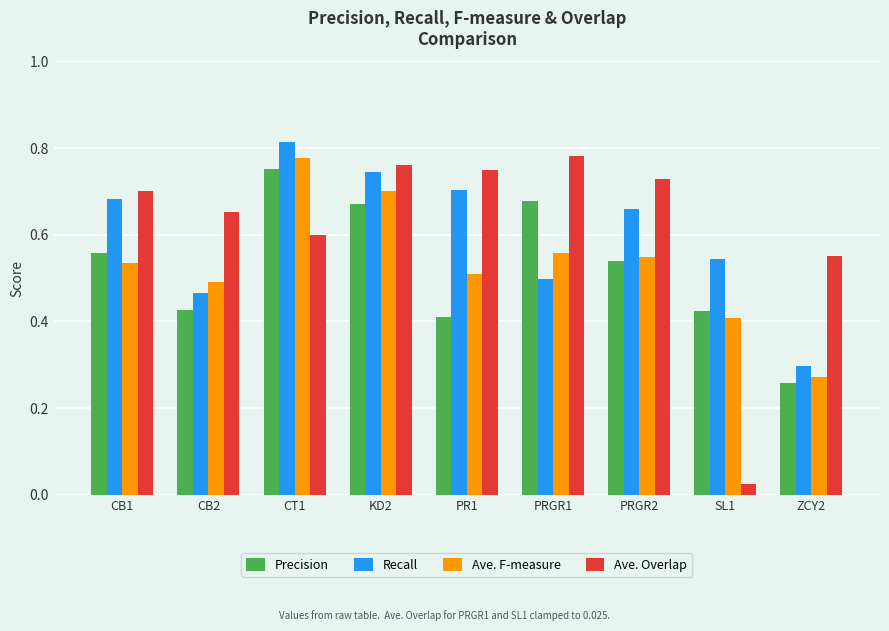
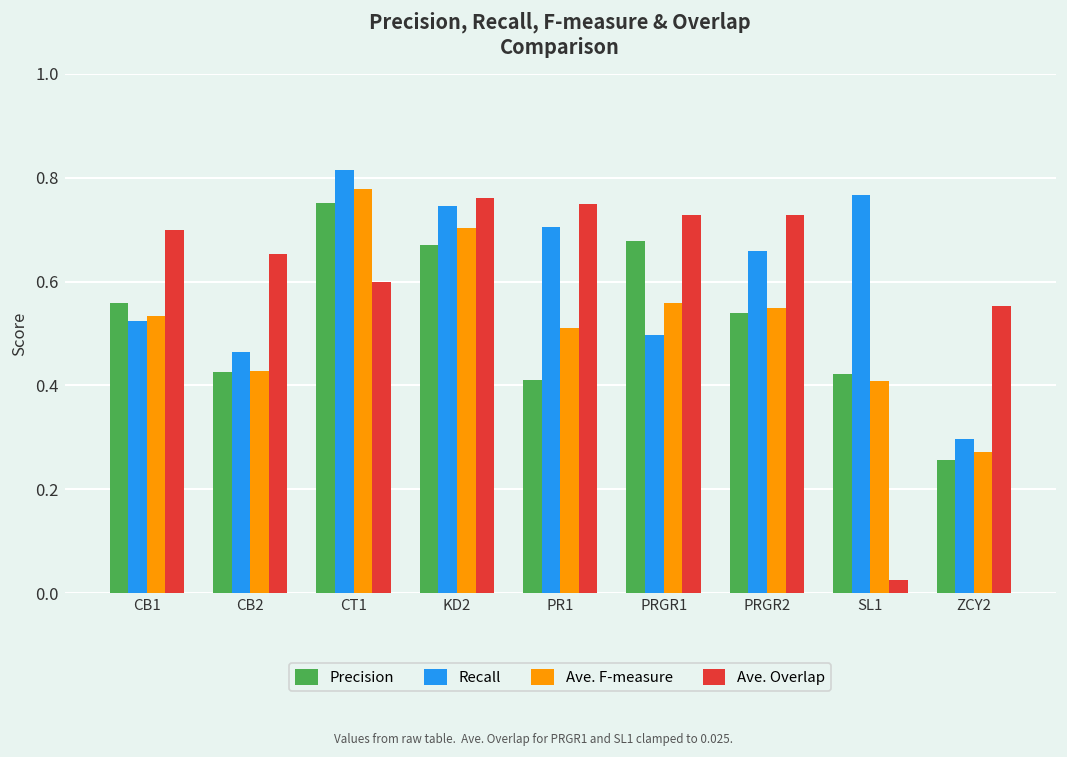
  {
    "Precision": {
      "CB1": 0.56,
      "CB2": 0.43,
      "CT1": 0.75,
      "KD2": 0.67,
      "PR1": 0.41,
      "PRGR1": 0.68,
      "PRGR2": 0.54,
      "SL1": 0.42,
      "ZCY2": 0.26
    },
    "Recall": {
-     "CB1": 0.68,
+     "CB1": 0.52,
      "CB2": 0.47,
      "CT1": 0.81,
      "KD2": 0.75,
      "PR1": 0.70,
      "PRGR1": 0.50,
      "PRGR2": 0.66,
-     "SL1": 0.54,
+     "SL1": 0.77,
      "ZCY2": 0.30
    },
    "Ave. F-measure": {
      "CB1": 0.53,
-     "CB2": 0.49,
+     "CB2": 0.43,
      "CT1": 0.78,
      "KD2": 0.70,
      "PR1": 0.51,
      "PRGR1": 0.56,
      "PRGR2": 0.55,
      "SL1": 0.41,
      "ZCY2": 0.27
    },
    "Ave. Overlap": {
      "CB1": 0.70,
      "CB2": 0.65,
      "CT1": 0.60,
      "KD2": 0.76,
      "PR1": 0.75,
-     "PRGR1": 0.78,
+     "PRGR1": 0.73,
      "PRGR2": 0.73,
      "SL1": 0.03,
      "ZCY2": 0.55
    }
  }
